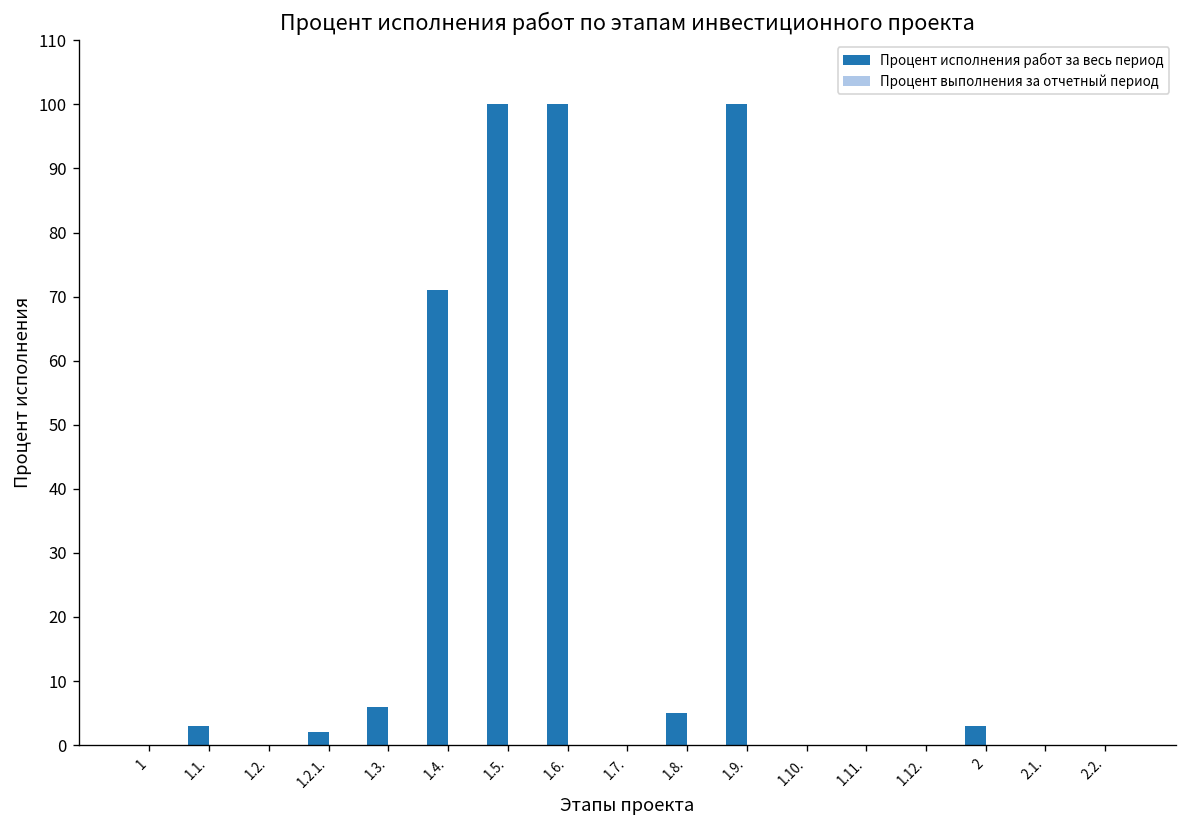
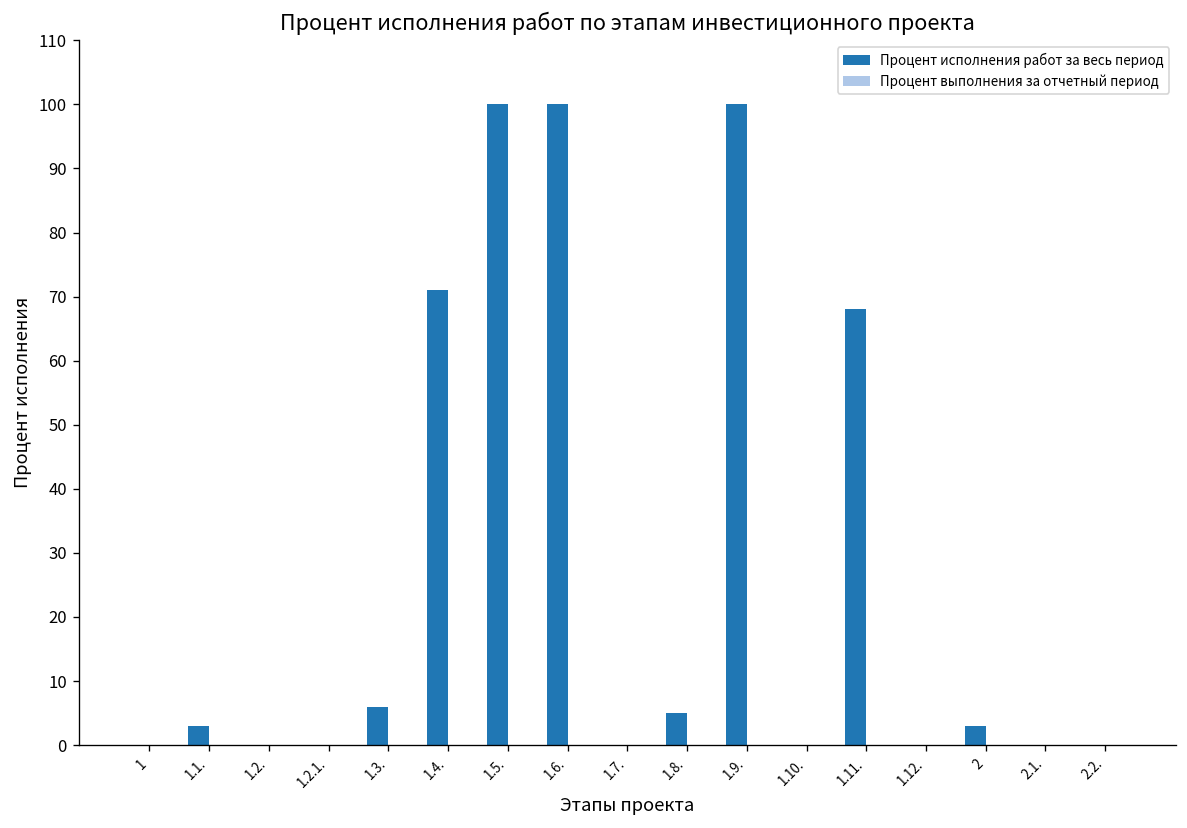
  {
    "Процент исполнения работ за весь период": {
      "1": 0,
      "1.1.": 3,
      "1.2.": 0,
-     "1.2.1.": 2,
+     "1.2.1.": 0,
      "1.3.": 6,
      "1.4.": 71,
      "1.5.": 100,
      "1.6.": 100,
      "1.7.": 0,
      "1.8.": 5,
      "1.9.": 100,
      "1.10.": 0,
-     "1.11.": 0,
+     "1.11.": 68,
      "1.12.": 0,
      "2": 3,
      "2.1.": 0,
      "2.2.": 0
    },
    "Процент выполнения за отчетный период": {
      "1": 0,
      "1.1.": 0,
      "1.2.": 0,
      "1.2.1.": 0,
      "1.3.": 0,
      "1.4.": 0,
      "1.5.": 0,
      "1.6.": 0,
      "1.7.": 0,
      "1.8.": 0,
      "1.9.": 0,
      "1.10.": 0,
      "1.11.": 0,
      "1.12.": 0,
      "2": 0,
      "2.1.": 0,
      "2.2.": 0
    }
  }
